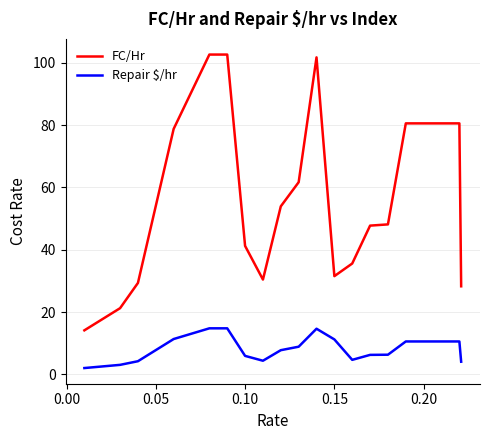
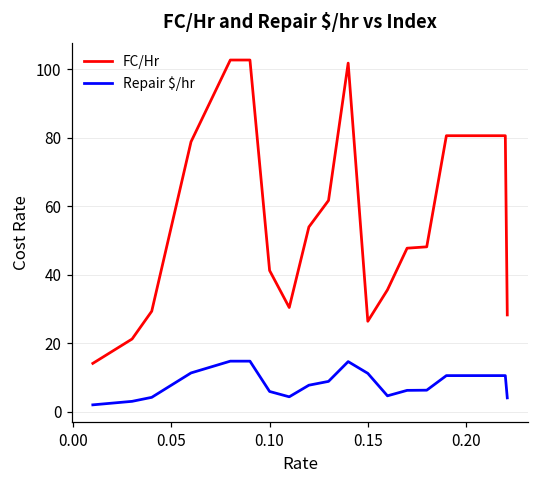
  {
    "FC/Hr": {
      "0.10": 41,
-     "0.15": 32
+     "0.15": 26
    },
    "Repair $/hr": {
      "0.10": 6,
      "0.15": 11
    }
  }
